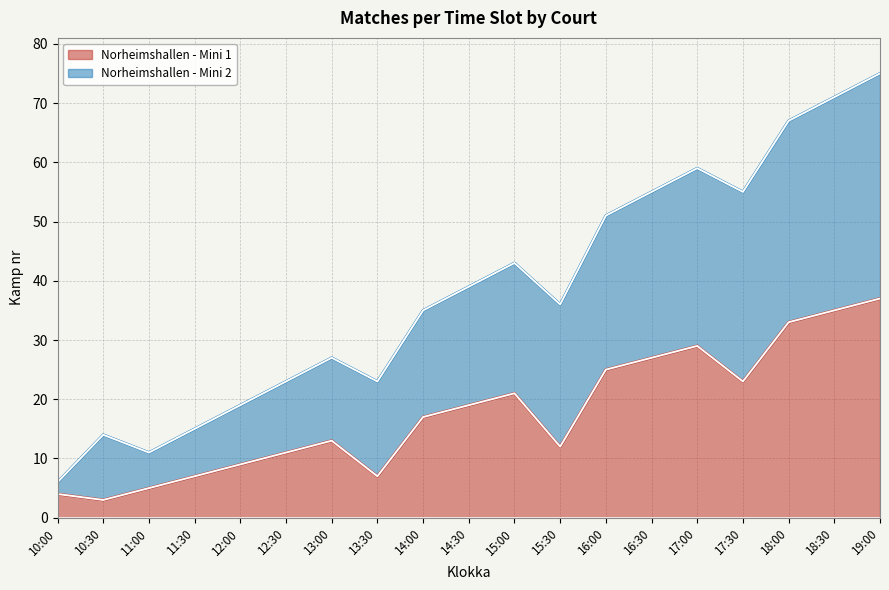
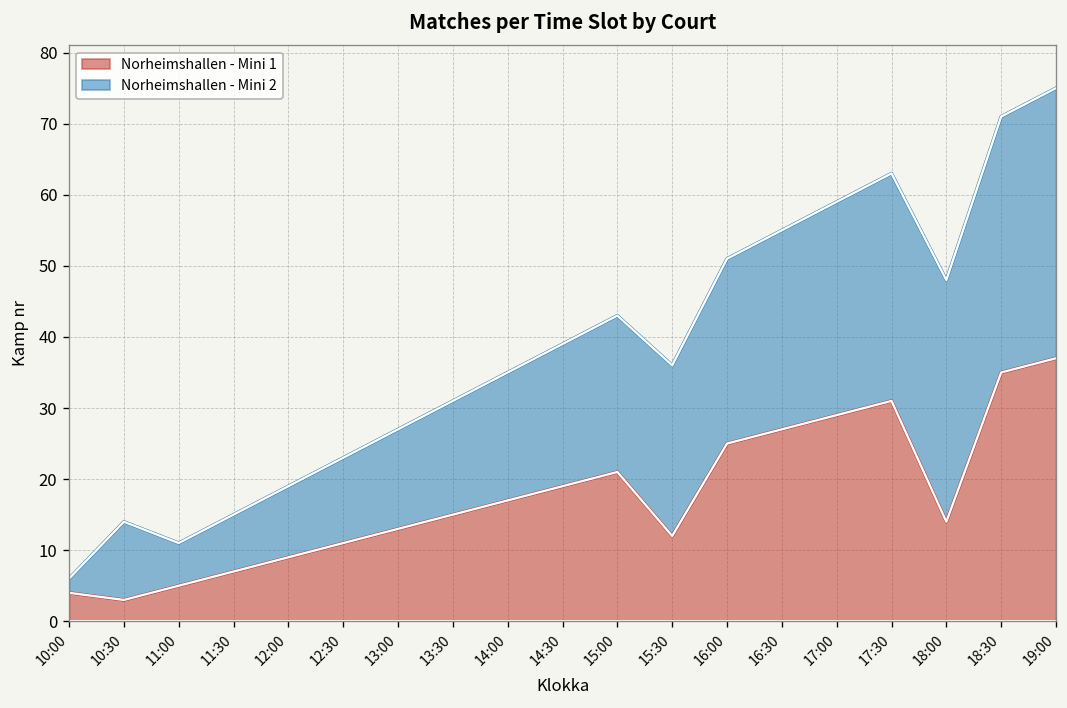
  {
    "Norheimshallen - Mini 1": {
      "10:00": 4,
      "10:30": 3,
      "11:00": 5,
      "11:30": 7,
      "12:00": 9,
      "12:30": 11,
      "13:00": 13,
-     "13:30": 7,
+     "13:30": 15,
      "14:00": 17,
      "14:30": 19,
      "15:00": 21,
      "15:30": 12,
      "16:00": 25,
      "16:30": 27,
      "17:00": 29,
-     "17:30": 23,
-     "18:00": 33,
+     "17:30": 31,
+     "18:00": 14,
      "18:30": 35,
      "19:00": 37
    },
    "Norheimshallen - Mini 2": {
      "10:00": 2,
      "10:30": 11,
      "11:00": 6,
      "11:30": 8,
      "12:00": 10,
      "12:30": 12,
      "13:00": 14,
      "13:30": 16,
      "14:00": 18,
      "14:30": 20,
      "15:00": 22,
      "15:30": 24,
      "16:00": 26,
      "16:30": 28,
      "17:00": 30,
      "17:30": 32,
      "18:00": 34,
      "18:30": 36,
      "19:00": 38
    }
  }
